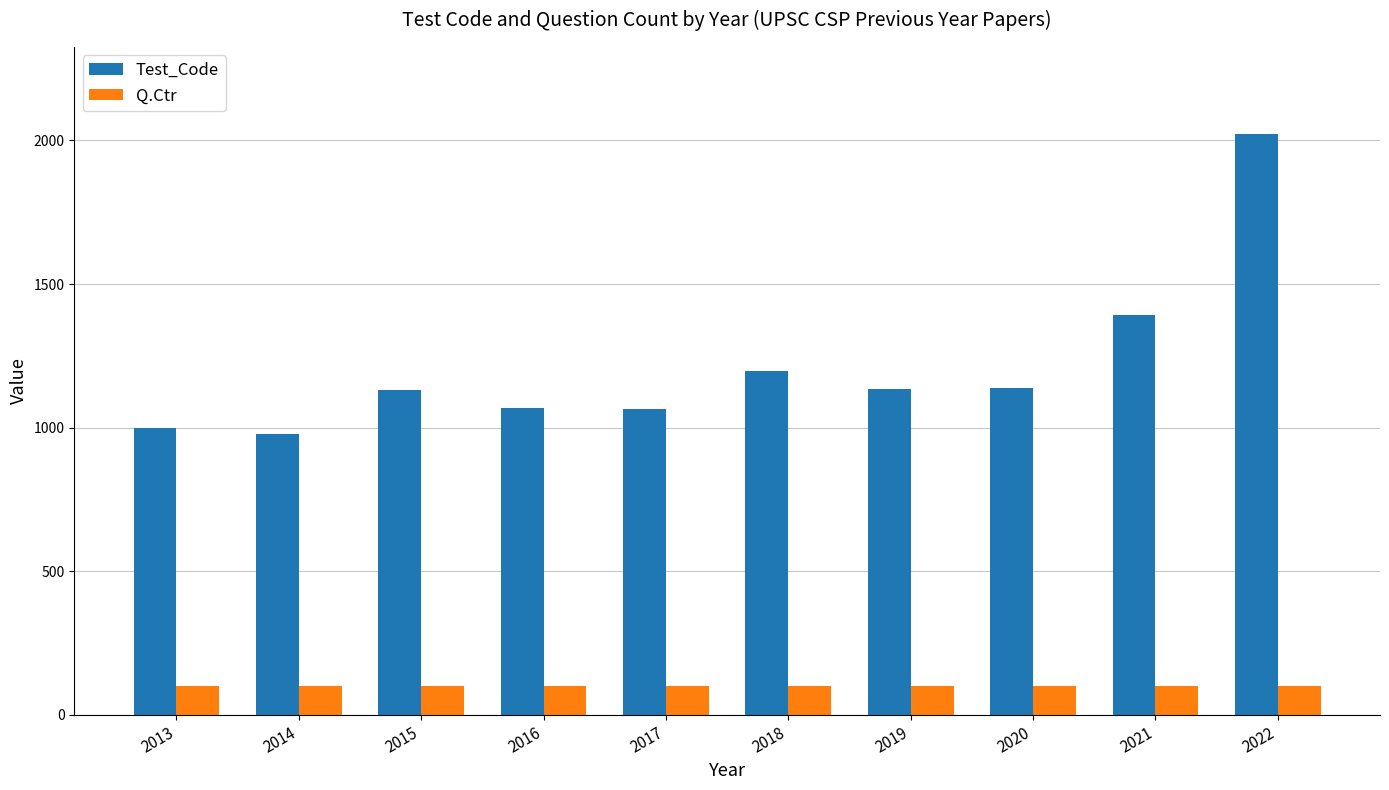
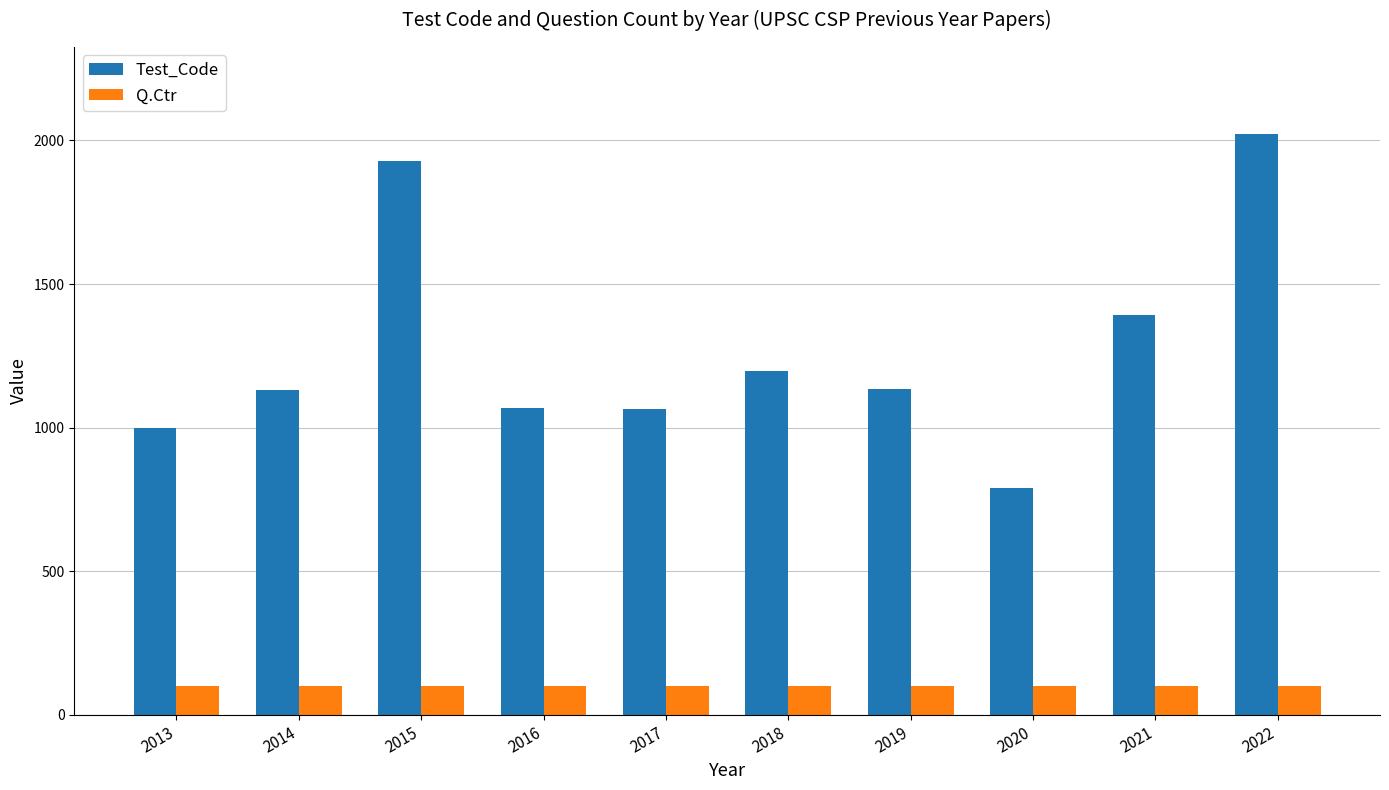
  {
    "Test_Code": {
      "2013": 1000,
-     "2014": 980,
-     "2015": 1130,
+     "2014": 1130,
+     "2015": 1930,
      "2016": 1070,
      "2017": 1070,
      "2018": 1200,
      "2019": 1140,
-     "2020": 1140,
+     "2020": 790,
      "2021": 1390,
      "2022": 2020
    },
    "Q.Ctr": {
      "2013": 100,
      "2014": 100,
      "2015": 100,
      "2016": 100,
      "2017": 100,
      "2018": 100,
      "2019": 100,
      "2020": 100,
      "2021": 100,
      "2022": 100
    }
  }
